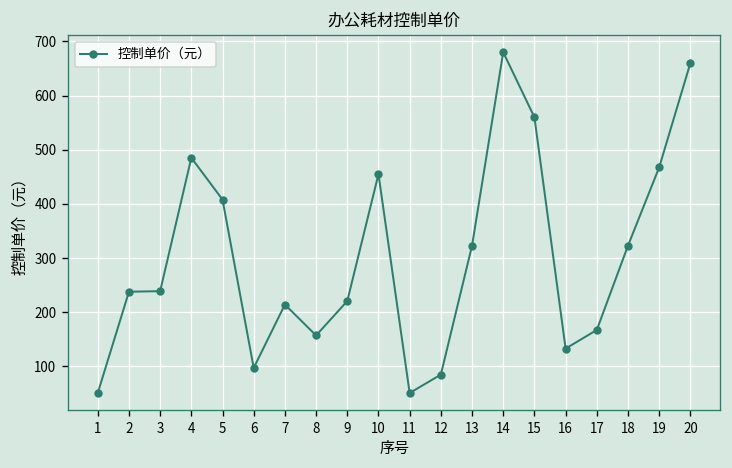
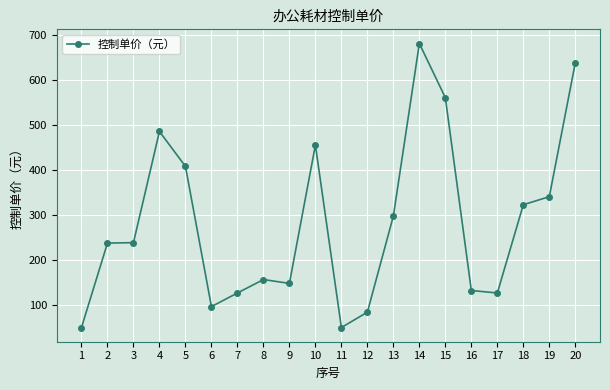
  {
    "1": 50,
    "2": 240,
    "3": 240,
    "4": 490,
    "5": 410,
    "6": 100,
-   "7": 210,
+   "7": 130,
    "8": 160,
-   "9": 220,
+   "9": 150,
    "10": 460,
    "11": 50,
    "12": 90,
-   "13": 320,
+   "13": 300,
    "14": 680,
    "15": 560,
    "16": 130,
-   "17": 170,
+   "17": 130,
    "18": 320,
-   "19": 470,
-   "20": 660
+   "19": 340,
+   "20": 640
  }
